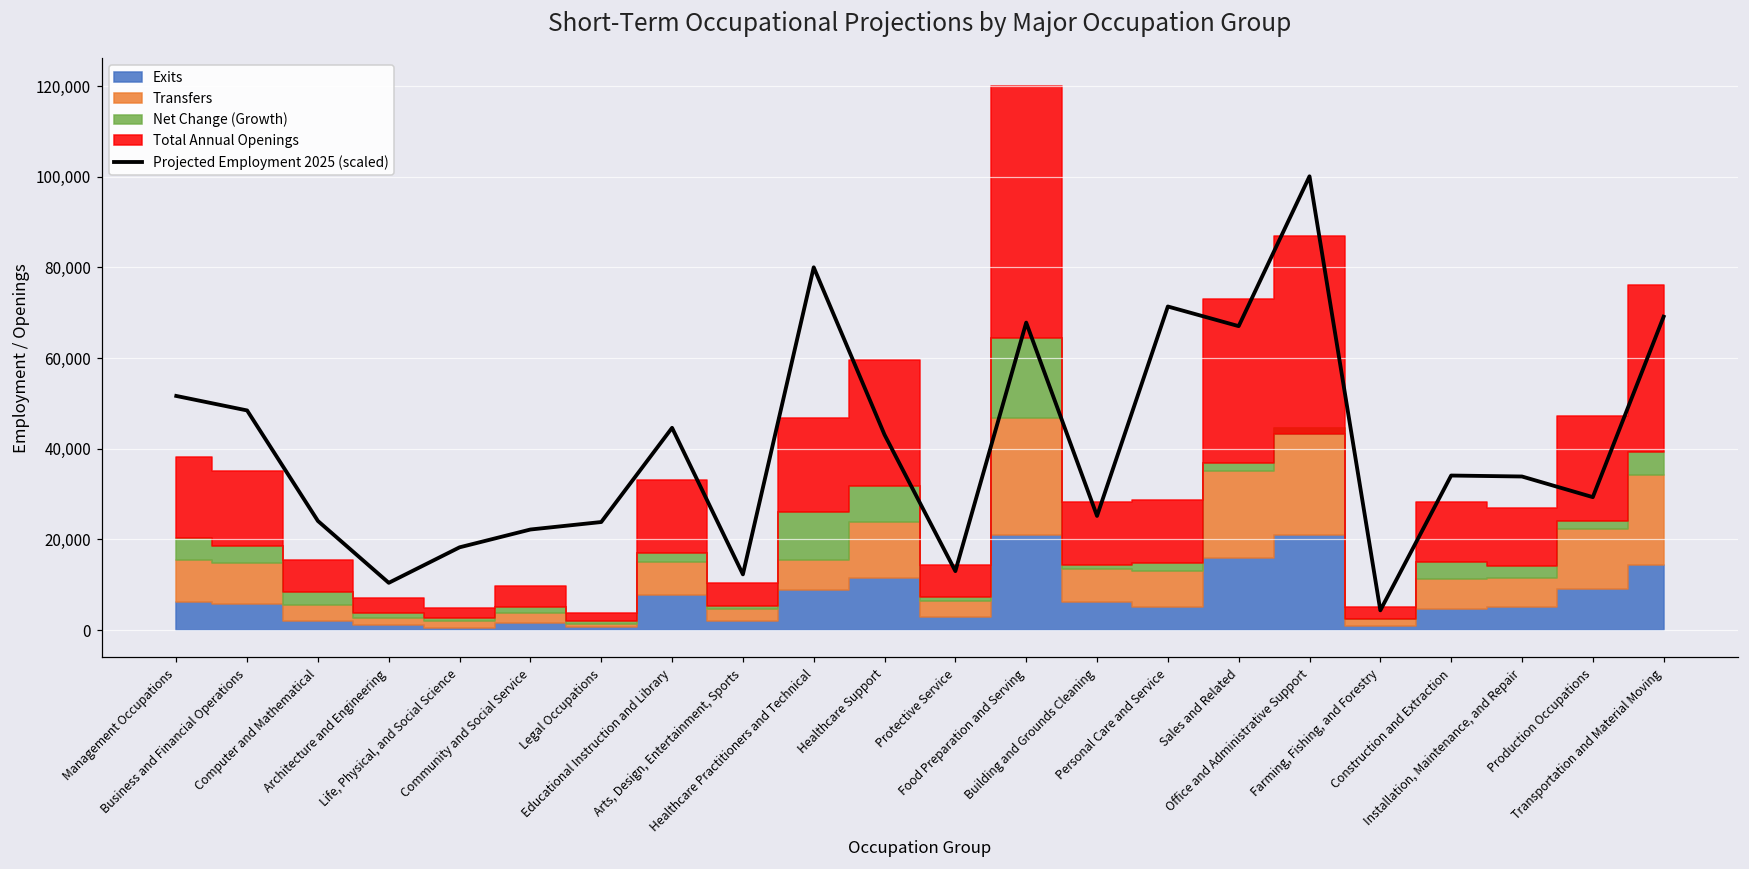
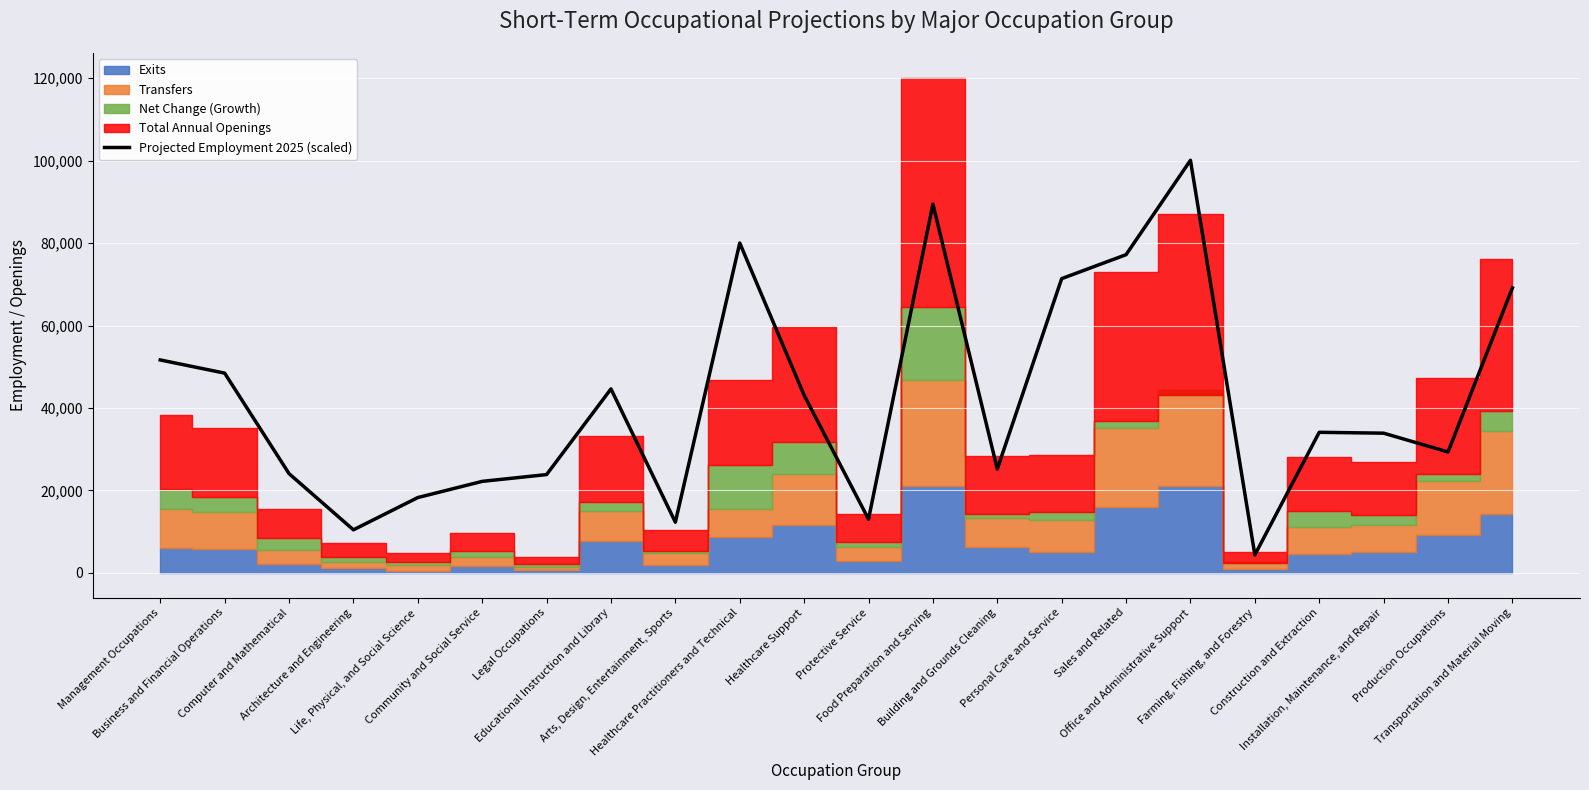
  {
    "Projected Employment 2025 (scaled)": {
      "Management Occupations": "52,000",
      "Business and Financial Operations": "48,000",
      "Computer and Mathematical": "24,000",
      "Architecture and Engineering": "10,000",
      "Life, Physical, and Social Science": "18,000",
      "Community and Social Service": "22,000",
      "Legal Occupations": "24,000",
      "Educational Instruction and Library": "45,000",
      "Arts, Design, Entertainment, Sports": "12,000",
      "Healthcare Practitioners and Technical": "80,000",
      "Healthcare Support": "43,000",
      "Protective Service": "13,000",
-     "Food Preparation and Serving": "68,000",
+     "Food Preparation and Serving": "89,000",
      "Building and Grounds Cleaning": "25,000",
      "Personal Care and Service": "71,000",
-     "Sales and Related": "67,000",
+     "Sales and Related": "77,000",
      "Office and Administrative Support": "100,000",
      "Farming, Fishing, and Forestry": "4,000",
      "Construction and Extraction": "34,000",
      "Installation, Maintenance, and Repair": "34,000",
      "Production Occupations": "29,000",
      "Transportation and Material Moving": "69,000"
    }
  }
